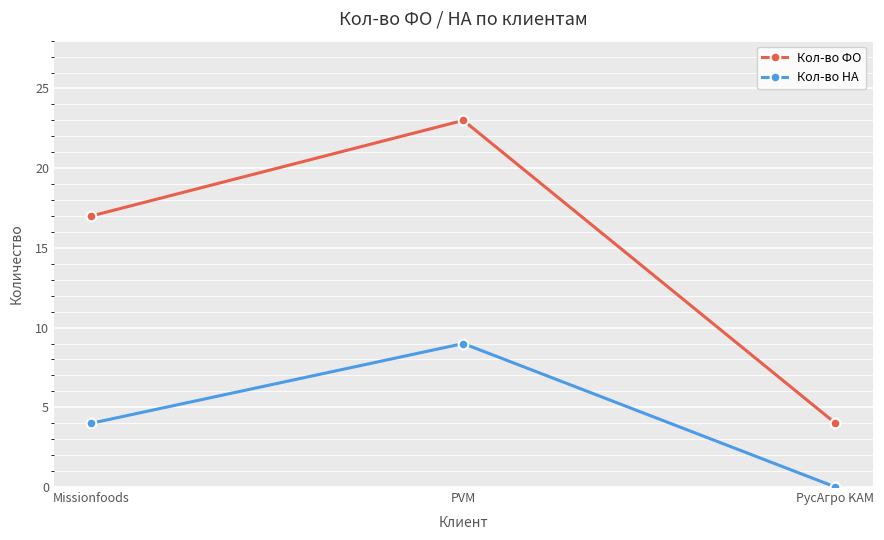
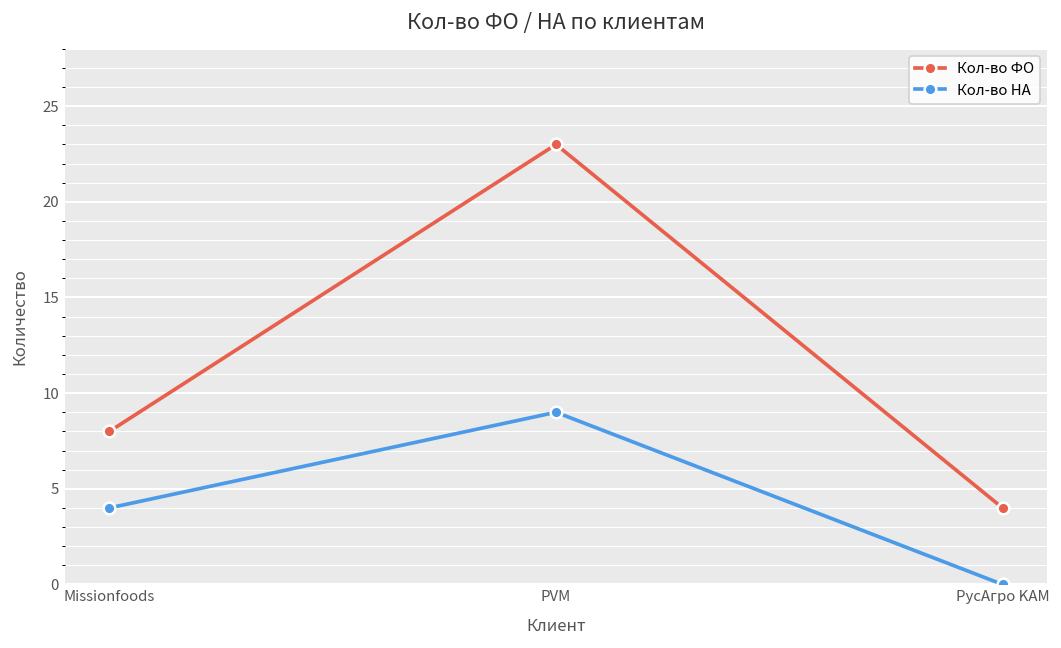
  {
    "Кол-во ФО": {
-     "Missionfoods": 17,
+     "Missionfoods": 8,
      "PVM": 23,
      "РусАгро KAM": 4
    },
    "Кол-во НА": {
      "Missionfoods": 4,
      "PVM": 9,
      "РусАгро KAM": 0
    }
  }
